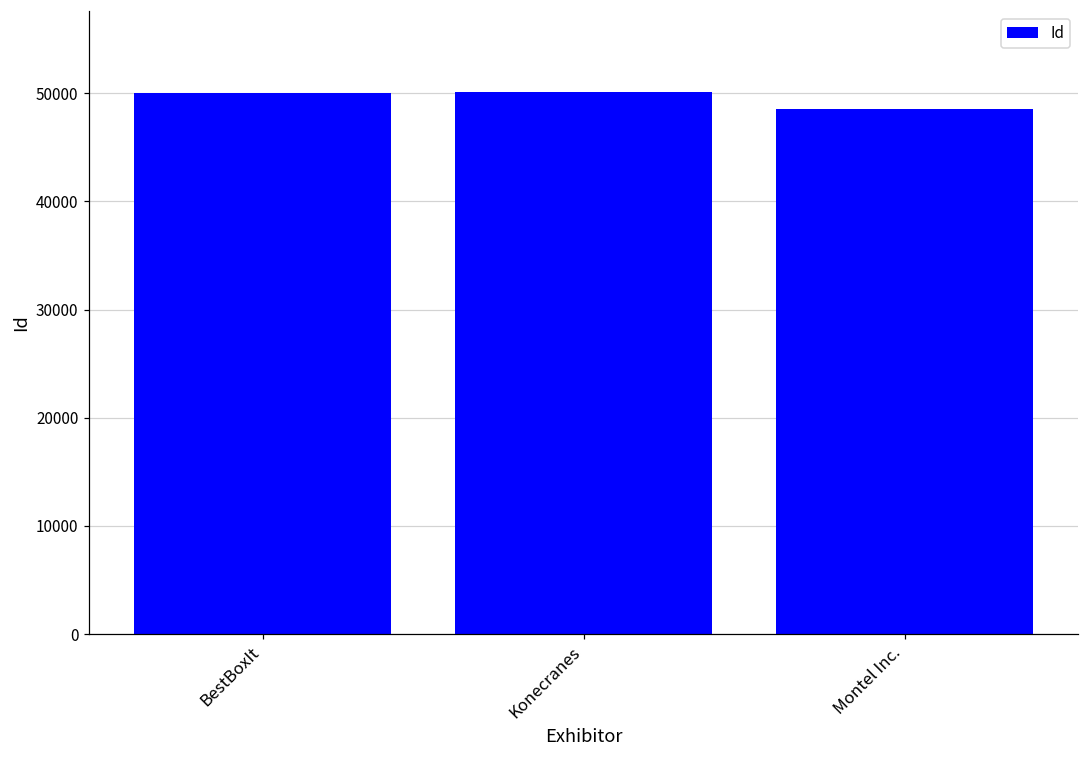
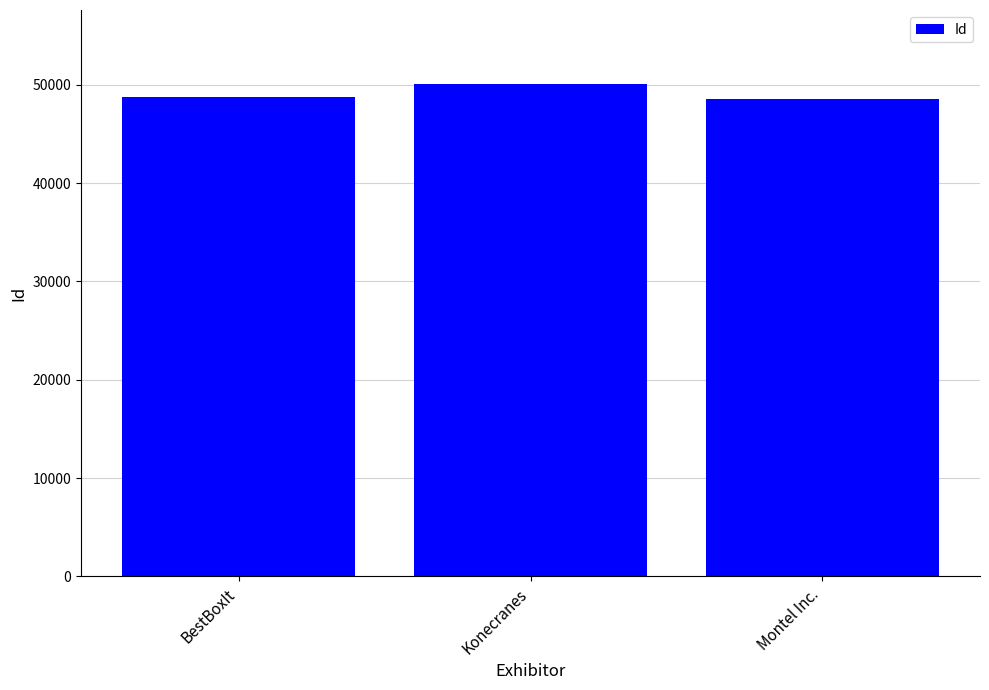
  {
-   "BestBoxIt": 50000,
+   "BestBoxIt": 49000,
    "Konecranes": 50000,
    "Montel Inc.": 49000
  }
